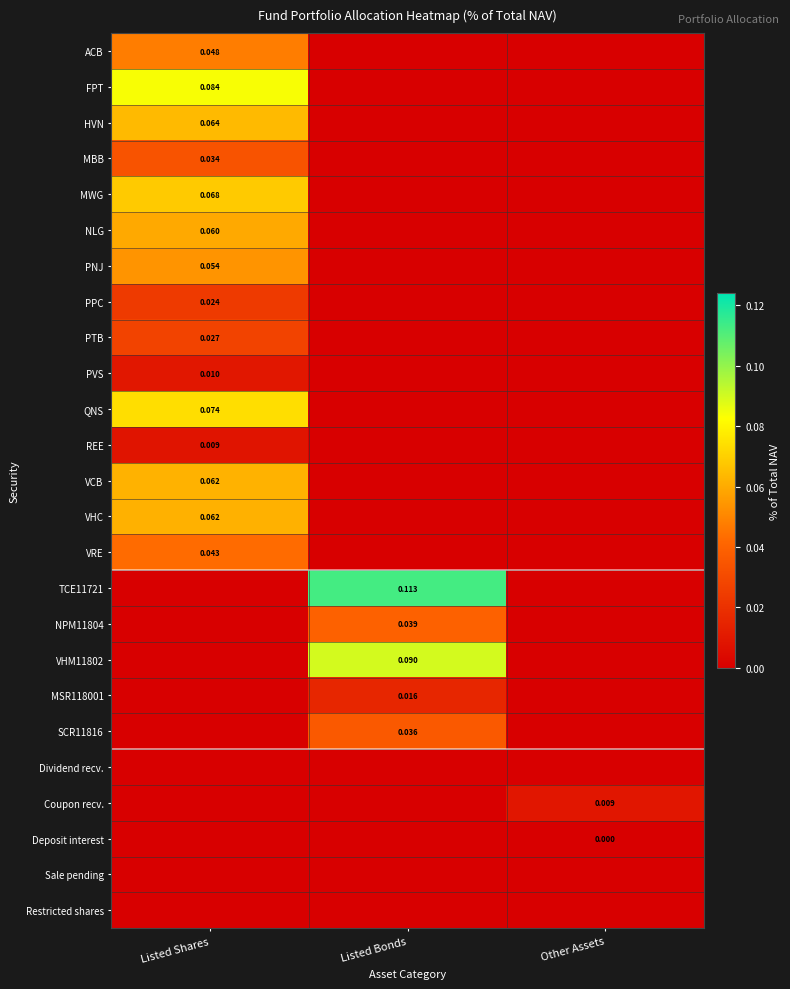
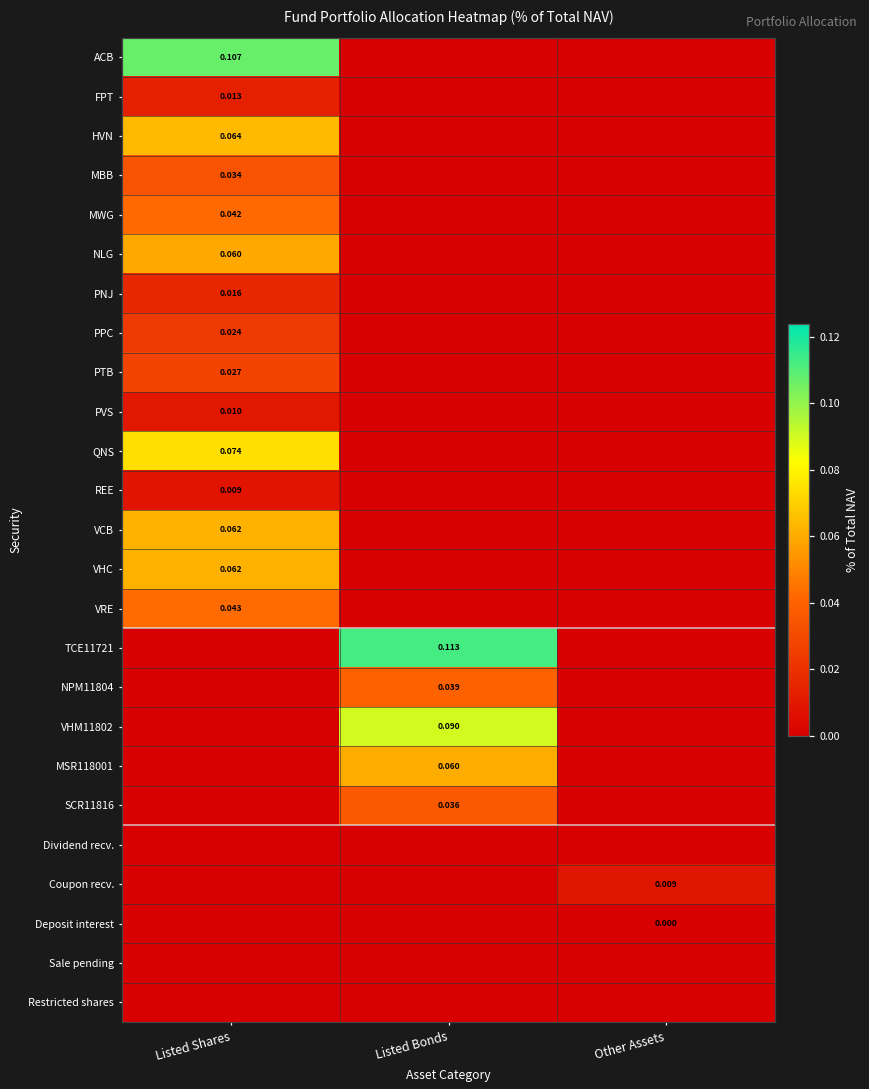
  {
    "ACB": {
-     "Listed Shares": 0.048
+     "Listed Shares": 0.107
    },
    "FPT": {
-     "Listed Shares": 0.084
+     "Listed Shares": 0.013
    },
    "HVN": {
      "Listed Shares": 0.064
    },
    "MBB": {
      "Listed Shares": 0.034
    },
    "MWG": {
-     "Listed Shares": 0.068
+     "Listed Shares": 0.042
    },
    "NLG": {
      "Listed Shares": 0.060
    },
    "PNJ": {
-     "Listed Shares": 0.054
+     "Listed Shares": 0.016
    },
    "PPC": {
      "Listed Shares": 0.024
    },
    "PTB": {
      "Listed Shares": 0.027
    },
    "PVS": {
      "Listed Shares": 0.010
    },
    "QNS": {
      "Listed Shares": 0.074
    },
    "REE": {
      "Listed Shares": 0.009
    },
    "VCB": {
      "Listed Shares": 0.062
    },
    "VHC": {
      "Listed Shares": 0.062
    },
    "VRE": {
      "Listed Shares": 0.043
    },
    "TCE11721": {
      "Listed Bonds": 0.113
    },
    "NPM11804": {
      "Listed Bonds": 0.039
    },
    "VHM11802": {
      "Listed Bonds": 0.090
    },
    "MSR118001": {
-     "Listed Bonds": 0.016
+     "Listed Bonds": 0.060
    },
    "SCR11816": {
      "Listed Bonds": 0.036
    },
    "Coupon recv.": {
      "Other Assets": 0.009
    },
    "Deposit interest": {
      "Other Assets": 0.000
    }
  }
